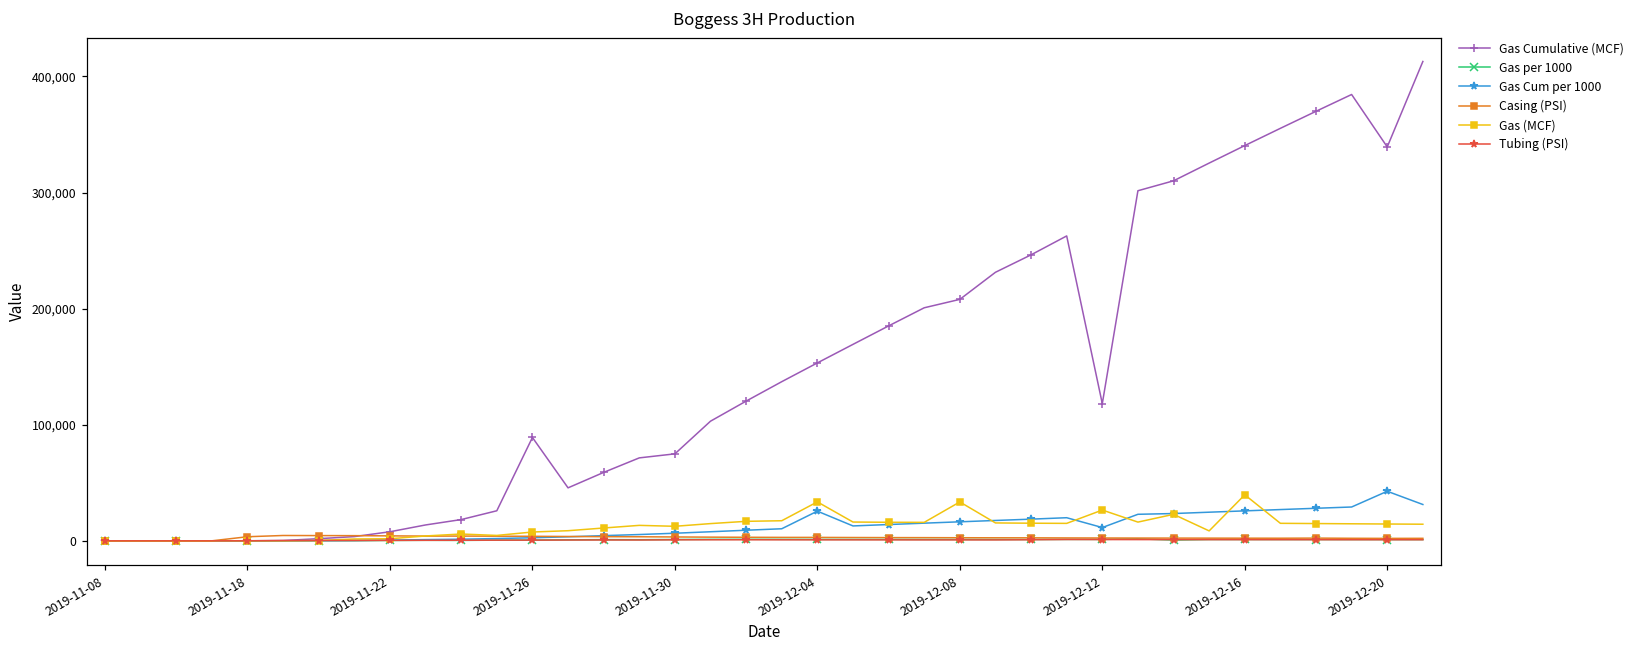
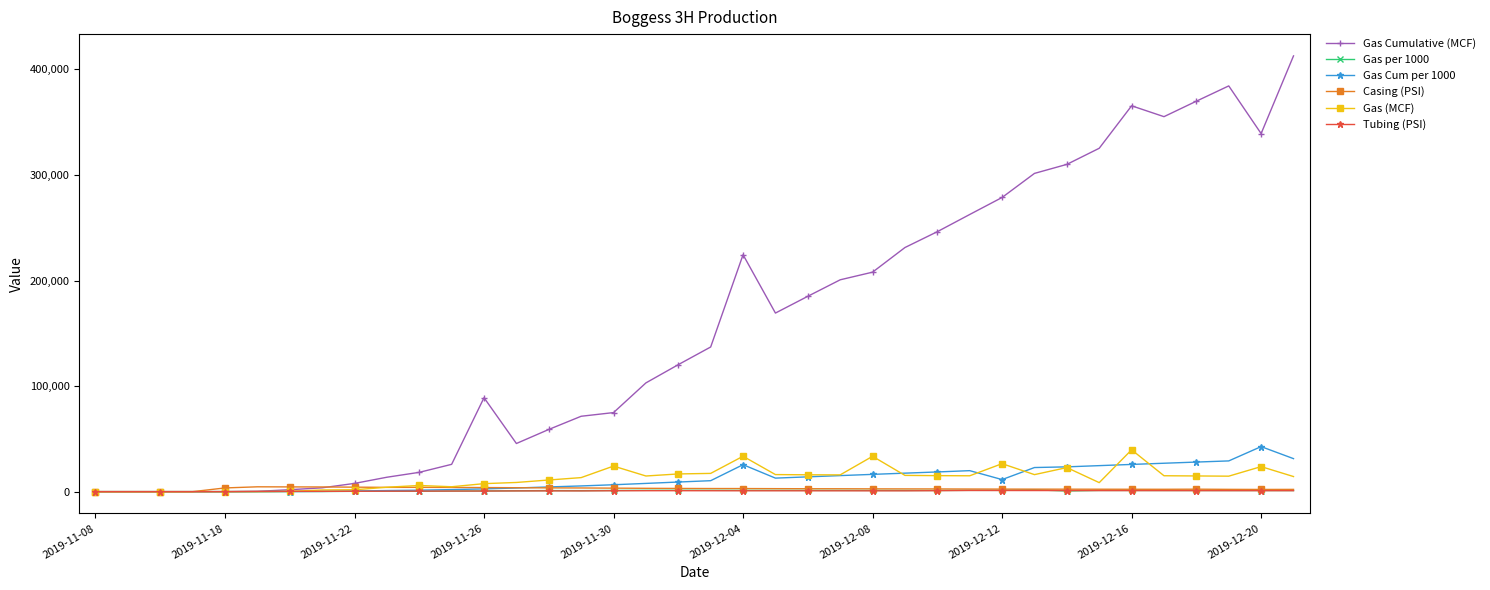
  {
    "Gas Cumulative (MCF)": {
      "2019-11-22": "8,000",
      "2019-11-26": "89,000",
      "2019-11-30": "75,000",
-     "2019-12-04": "153,000",
+     "2019-12-04": "224,000",
      "2019-12-08": "208,000",
-     "2019-12-12": "118,000",
-     "2019-12-16": "340,000",
+     "2019-12-12": "279,000",
+     "2019-12-16": "366,000",
      "2019-12-20": "339,000"
    },
    "Gas Cum per 1000": {
      "2019-11-30": "7,000",
      "2019-12-04": "26,000",
      "2019-12-08": "16,000",
      "2019-12-12": "11,000",
      "2019-12-16": "26,000",
      "2019-12-20": "43,000"
    },
    "Gas (MCF)": {
      "2019-11-26": "8,000",
-     "2019-11-30": "13,000",
+     "2019-11-30": "24,000",
      "2019-12-04": "34,000",
      "2019-12-08": "33,000",
      "2019-12-12": "27,000",
      "2019-12-16": "40,000",
-     "2019-12-20": "14,000"
+     "2019-12-20": "24,000"
    }
  }
